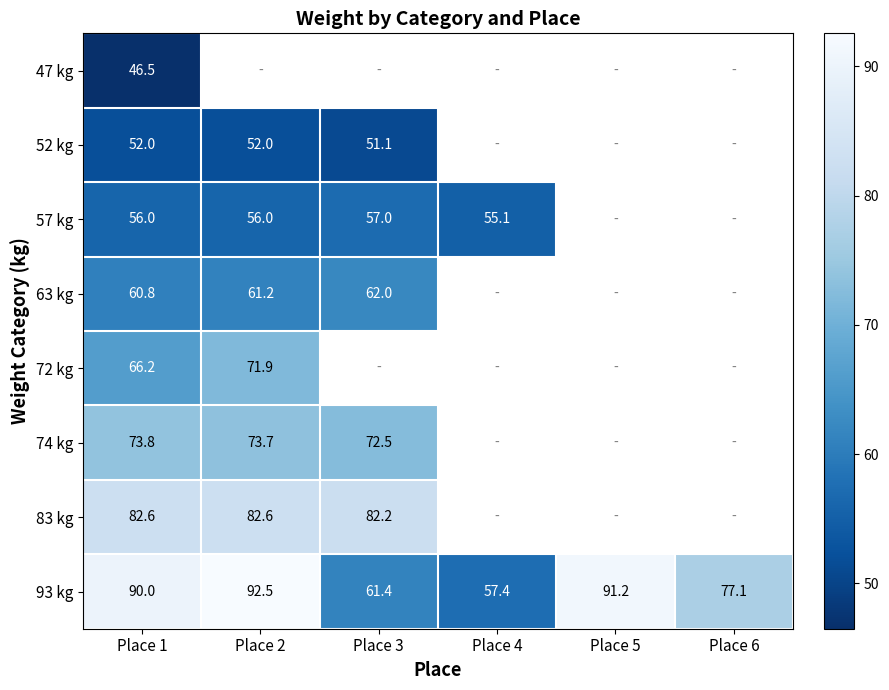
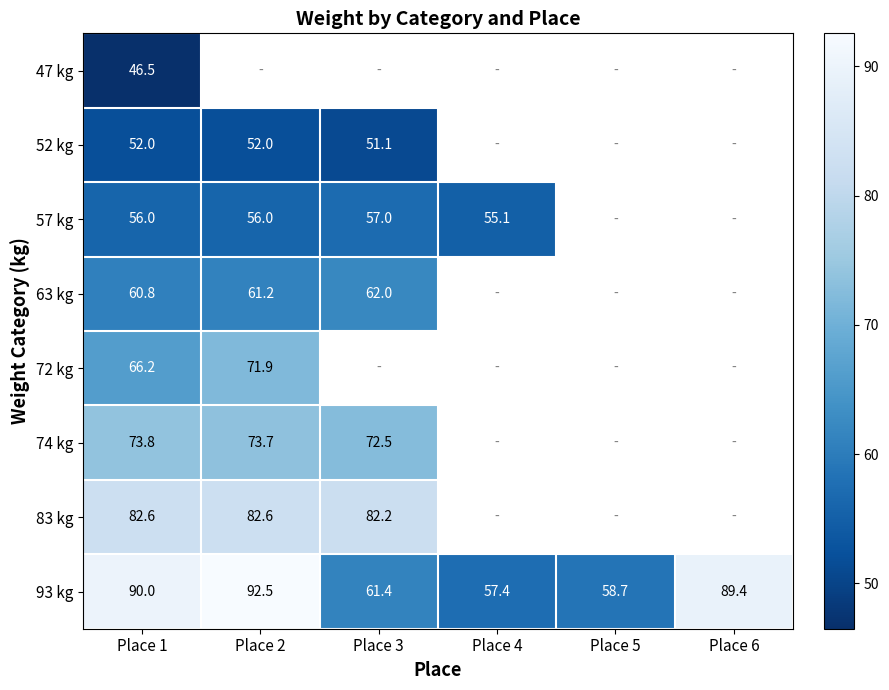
  {
    "47 kg": {
      "Place 1": 46.5
    },
    "52 kg": {
      "Place 1": 52.0,
      "Place 2": 52.0,
      "Place 3": 51.1
    },
    "57 kg": {
      "Place 1": 56.0,
      "Place 2": 56.0,
      "Place 3": 57.0,
      "Place 4": 55.1
    },
    "63 kg": {
      "Place 1": 60.8,
      "Place 2": 61.2,
      "Place 3": 62.0
    },
    "72 kg": {
      "Place 1": 66.2,
      "Place 2": 71.9
    },
    "74 kg": {
      "Place 1": 73.8,
      "Place 2": 73.7,
      "Place 3": 72.5
    },
    "83 kg": {
      "Place 1": 82.6,
      "Place 2": 82.6,
      "Place 3": 82.2
    },
    "93 kg": {
      "Place 1": 90.0,
      "Place 2": 92.5,
      "Place 3": 61.4,
      "Place 4": 57.4,
-     "Place 5": 91.2,
-     "Place 6": 77.1
+     "Place 5": 58.7,
+     "Place 6": 89.4
    }
  }
